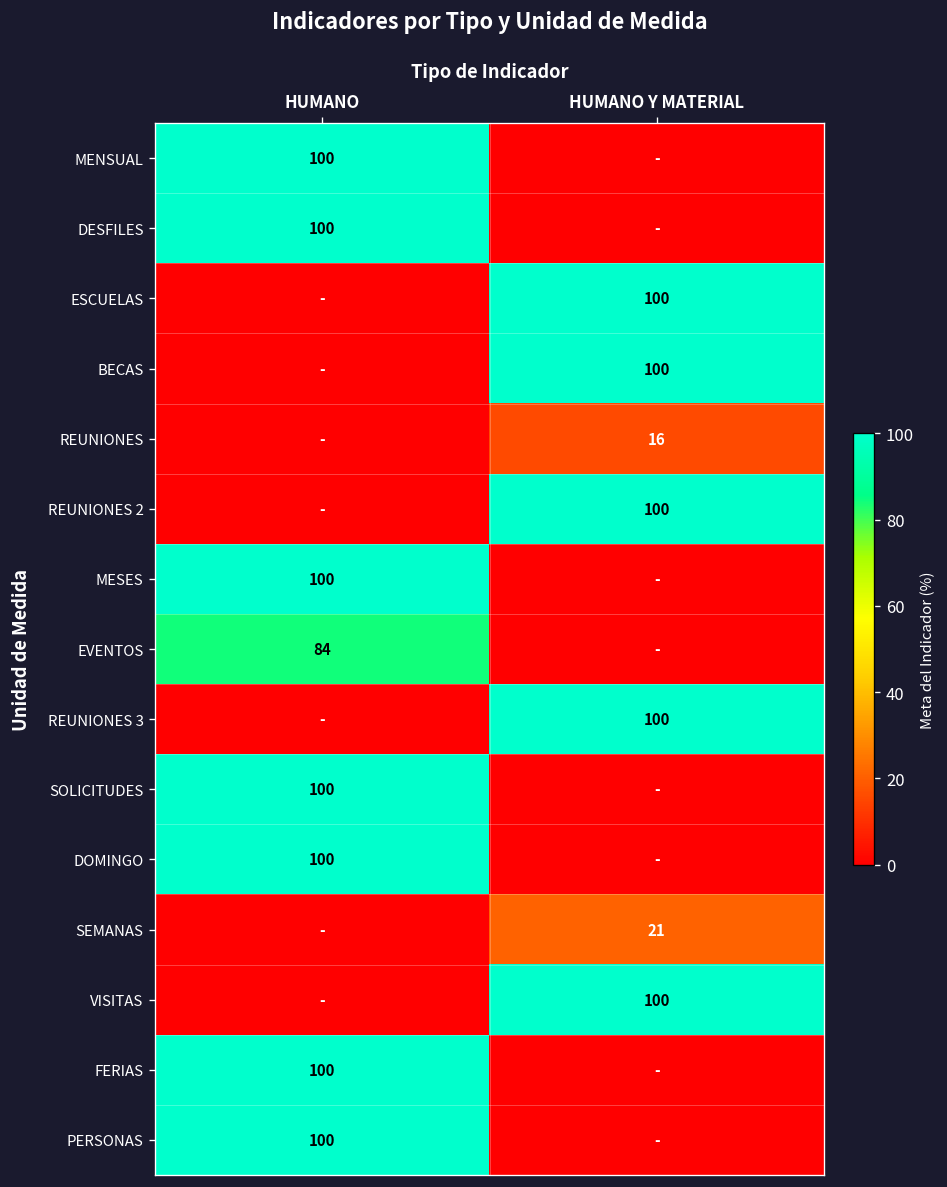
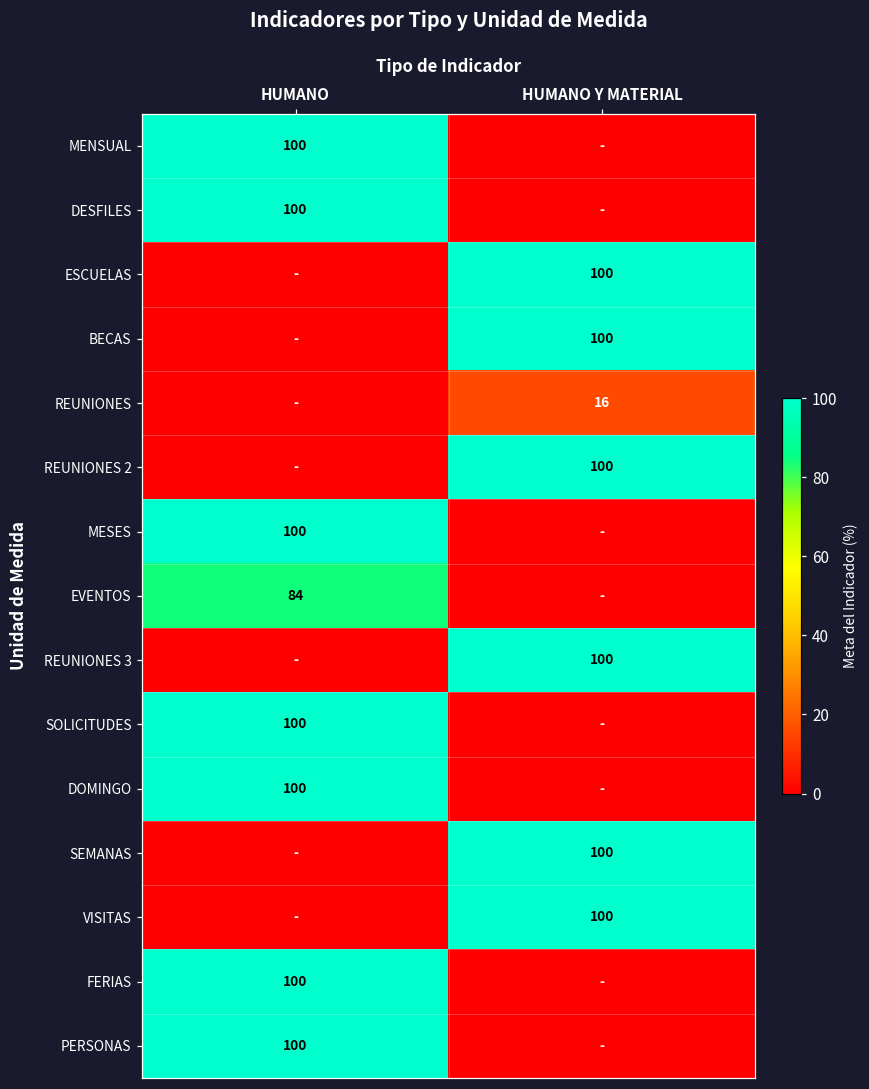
  {
    "MENSUAL": {
      "HUMANO": 100
    },
    "DESFILES": {
      "HUMANO": 100
    },
    "ESCUELAS": {
      "HUMANO Y MATERIAL": 100
    },
    "BECAS": {
      "HUMANO Y MATERIAL": 100
    },
    "REUNIONES": {
      "HUMANO Y MATERIAL": 16
    },
    "REUNIONES 2": {
      "HUMANO Y MATERIAL": 100
    },
    "MESES": {
      "HUMANO": 100
    },
    "EVENTOS": {
      "HUMANO": 84
    },
    "REUNIONES 3": {
      "HUMANO Y MATERIAL": 100
    },
    "SOLICITUDES": {
      "HUMANO": 100
    },
    "DOMINGO": {
      "HUMANO": 100
    },
    "SEMANAS": {
-     "HUMANO Y MATERIAL": 21
+     "HUMANO Y MATERIAL": 100
    },
    "VISITAS": {
      "HUMANO Y MATERIAL": 100
    },
    "FERIAS": {
      "HUMANO": 100
    },
    "PERSONAS": {
      "HUMANO": 100
    }
  }
